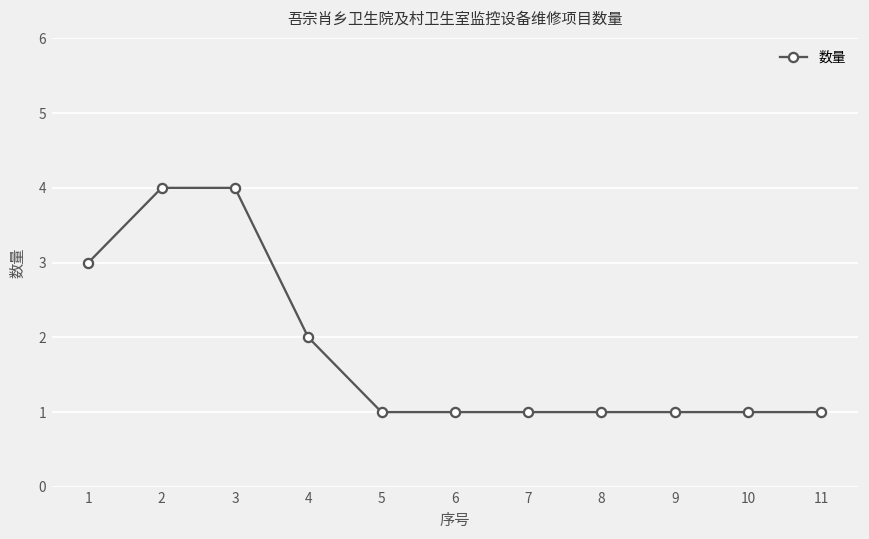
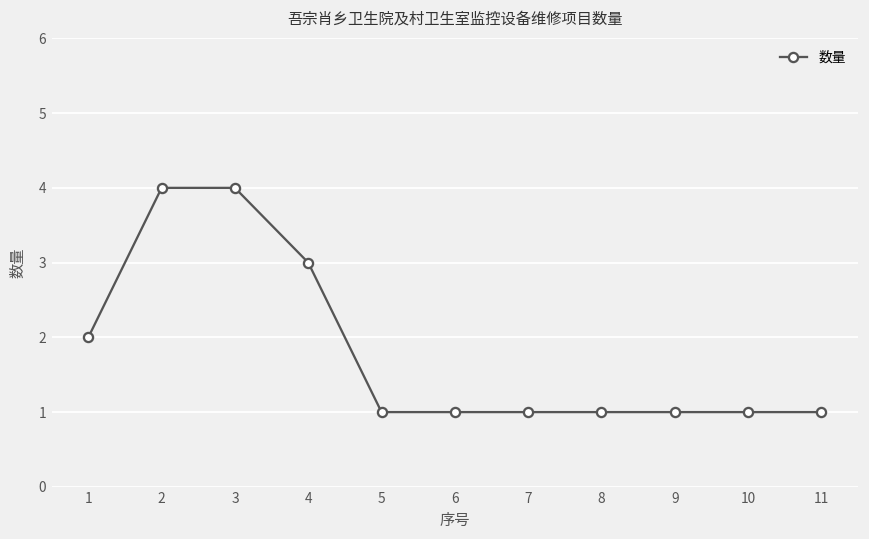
  {
-   "1": 3,
+   "1": 2,
    "2": 4,
    "3": 4,
-   "4": 2,
+   "4": 3,
    "5": 1,
    "6": 1,
    "7": 1,
    "8": 1,
    "9": 1,
    "10": 1,
    "11": 1
  }
